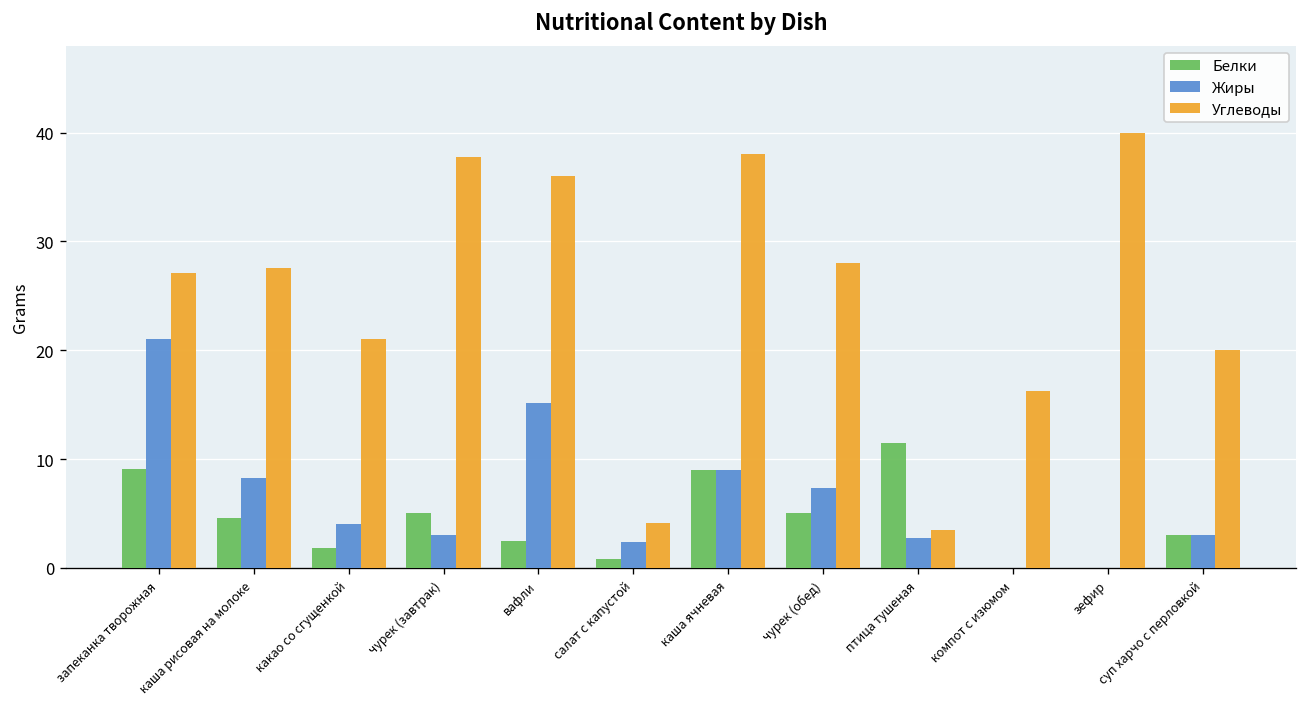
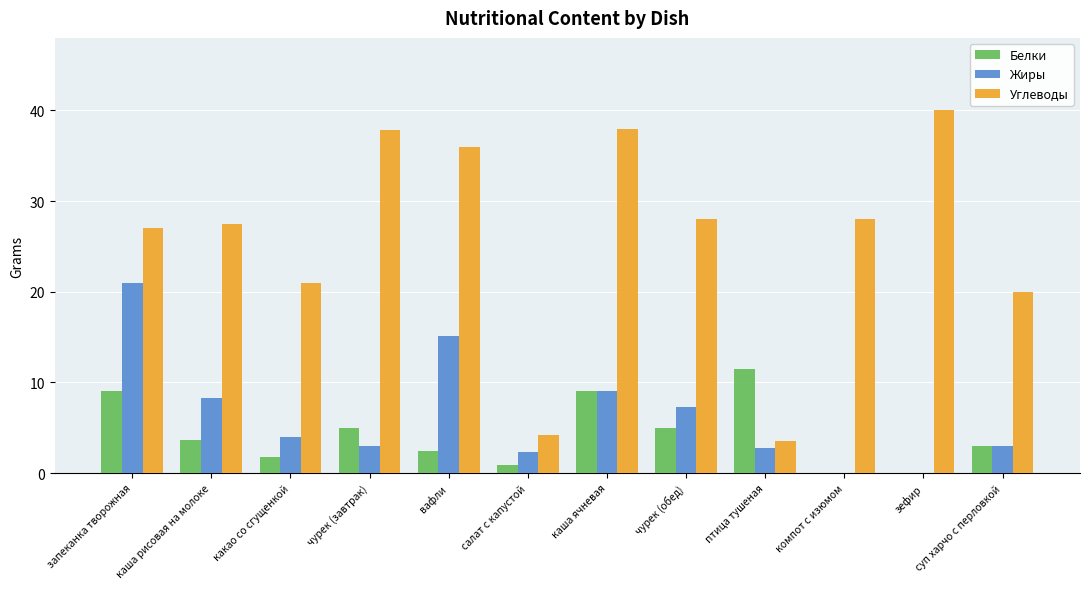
  {
    "Белки": {
      "запеканка творожная": 9,
-     "каша рисовая на молоке": 5,
+     "каша рисовая на молоке": 4,
      "какао со сгущенкой": 2,
      "чурек (завтрак)": 5,
      "вафли": 2,
      "салат с капустой": 1,
      "каша ячневая": 9,
      "чурек (обед)": 5,
      "птица тушеная": 12,
      "компот с изюмом": 0,
      "зефир": 0,
      "суп харчо с перловкой": 3
    },
    "Жиры": {
      "запеканка творожная": 21,
      "каша рисовая на молоке": 8,
      "какао со сгущенкой": 4,
      "чурек (завтрак)": 3,
      "вафли": 15,
      "салат с капустой": 2,
      "каша ячневая": 9,
      "чурек (обед)": 7,
      "птица тушеная": 3,
      "компот с изюмом": 0,
      "зефир": 0,
      "суп харчо с перловкой": 3
    },
    "Углеводы": {
      "запеканка творожная": 27,
      "каша рисовая на молоке": 28,
      "какао со сгущенкой": 21,
      "чурек (завтрак)": 38,
      "вафли": 36,
      "салат с капустой": 4,
      "каша ячневая": 38,
      "чурек (обед)": 28,
      "птица тушеная": 4,
-     "компот с изюмом": 16,
+     "компот с изюмом": 28,
      "зефир": 40,
      "суп харчо с перловкой": 20
    }
  }
